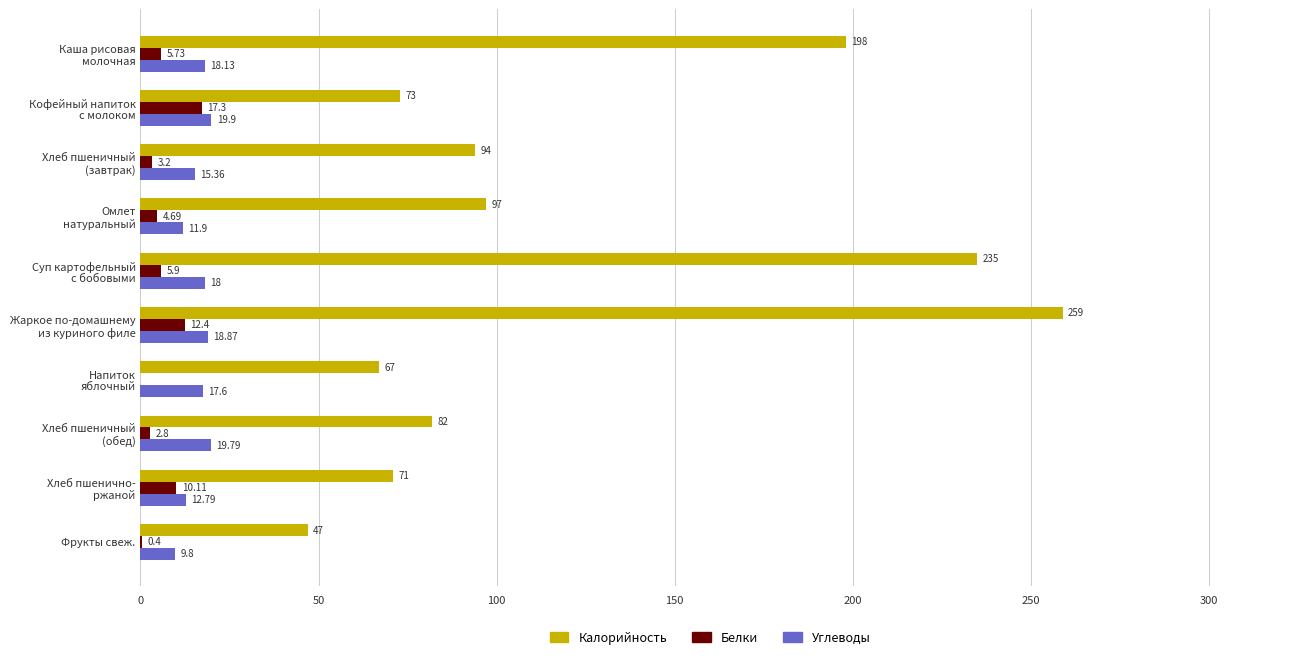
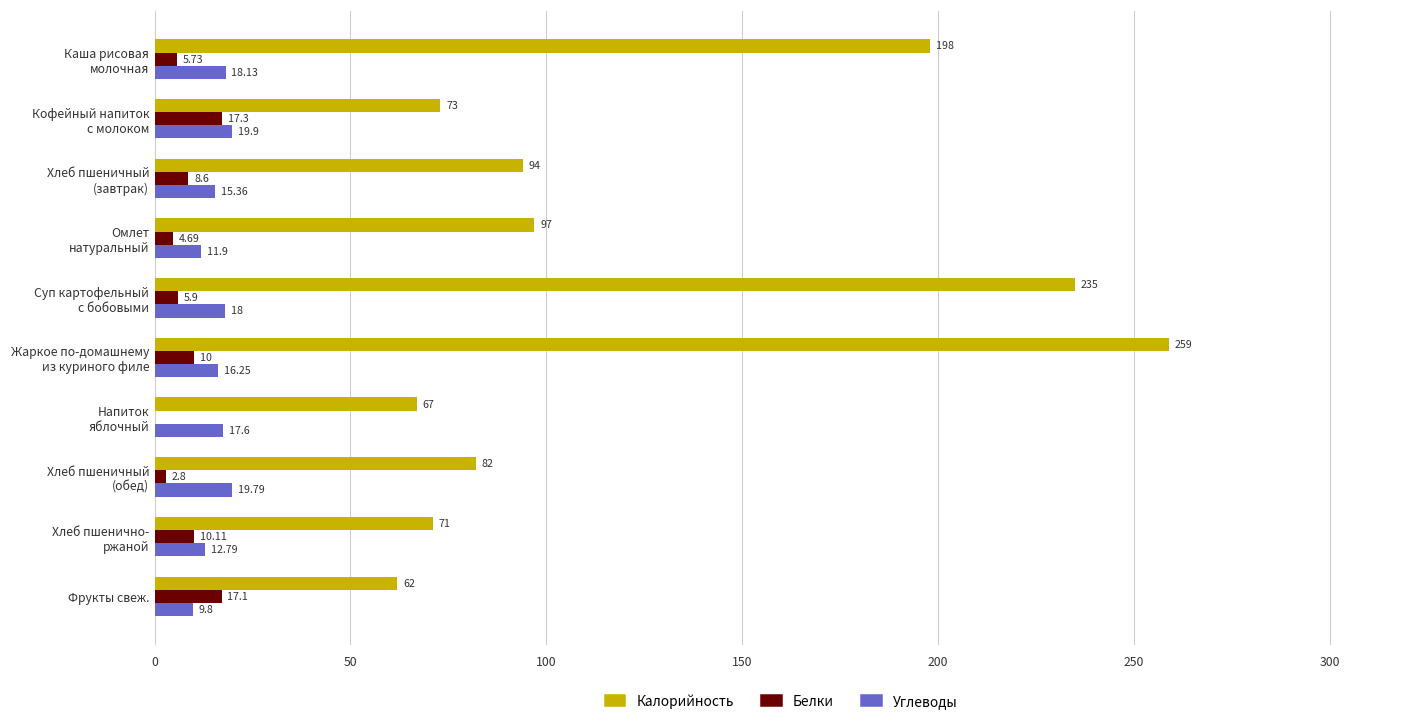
  {
    "Калорийность": {
      "Каша рисовая молочная": 198,
      "Кофейный напиток с молоком": 73,
      "Хлеб пшеничный (завтрак)": 94,
      "Омлет натуральный": 97,
      "Суп картофельный с бобовыми": 235,
      "Жаркое по-домашнему из куриного филе": 259,
      "Напиток яблочный": 67,
      "Хлеб пшеничный (обед)": 82,
      "Хлеб пшенично- ржаной": 71,
-     "Фрукты свеж.": 47
+     "Фрукты свеж.": 62
    },
    "Белки": {
      "Каша рисовая молочная": 5.73,
      "Кофейный напиток с молоком": 17.3,
-     "Хлеб пшеничный (завтрак)": 3.2,
+     "Хлеб пшеничный (завтрак)": 8.6,
      "Омлет натуральный": 4.69,
      "Суп картофельный с бобовыми": 5.9,
-     "Жаркое по-домашнему из куриного филе": 12.4,
+     "Жаркое по-домашнему из куриного филе": 10,
      "Хлеб пшеничный (обед)": 2.8,
      "Хлеб пшенично- ржаной": 10.11,
-     "Фрукты свеж.": 0.4
+     "Фрукты свеж.": 17.1
    },
    "Углеводы": {
      "Каша рисовая молочная": 18.13,
      "Кофейный напиток с молоком": 19.9,
      "Хлеб пшеничный (завтрак)": 15.36,
      "Омлет натуральный": 11.9,
      "Суп картофельный с бобовыми": 18,
-     "Жаркое по-домашнему из куриного филе": 18.87,
+     "Жаркое по-домашнему из куриного филе": 16.25,
      "Напиток яблочный": 17.6,
      "Хлеб пшеничный (обед)": 19.79,
      "Хлеб пшенично- ржаной": 12.79,
      "Фрукты свеж.": 9.8
    }
  }
